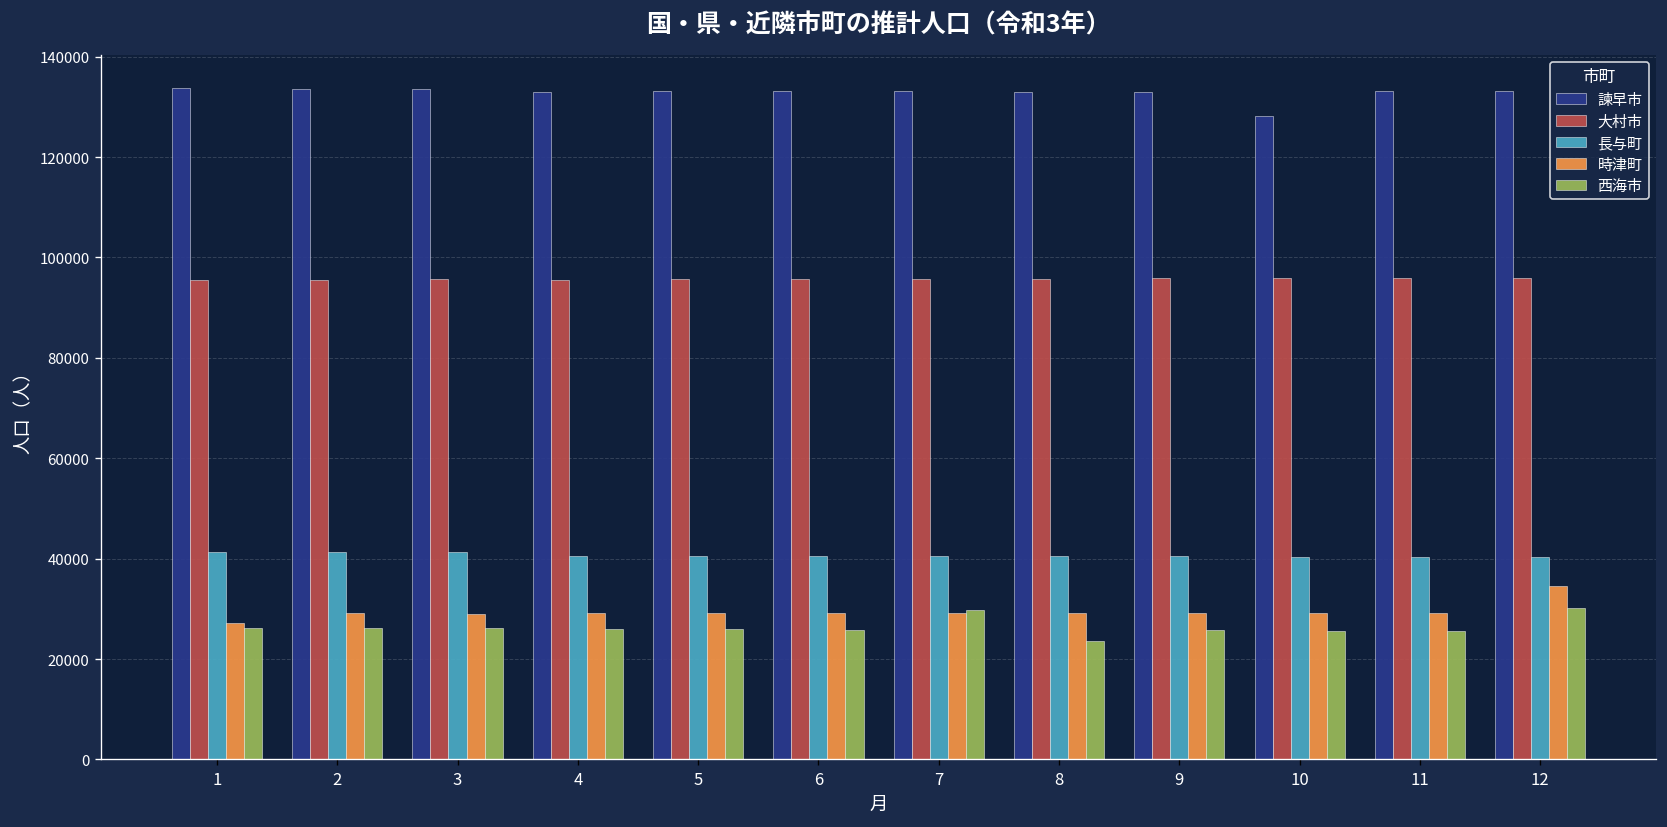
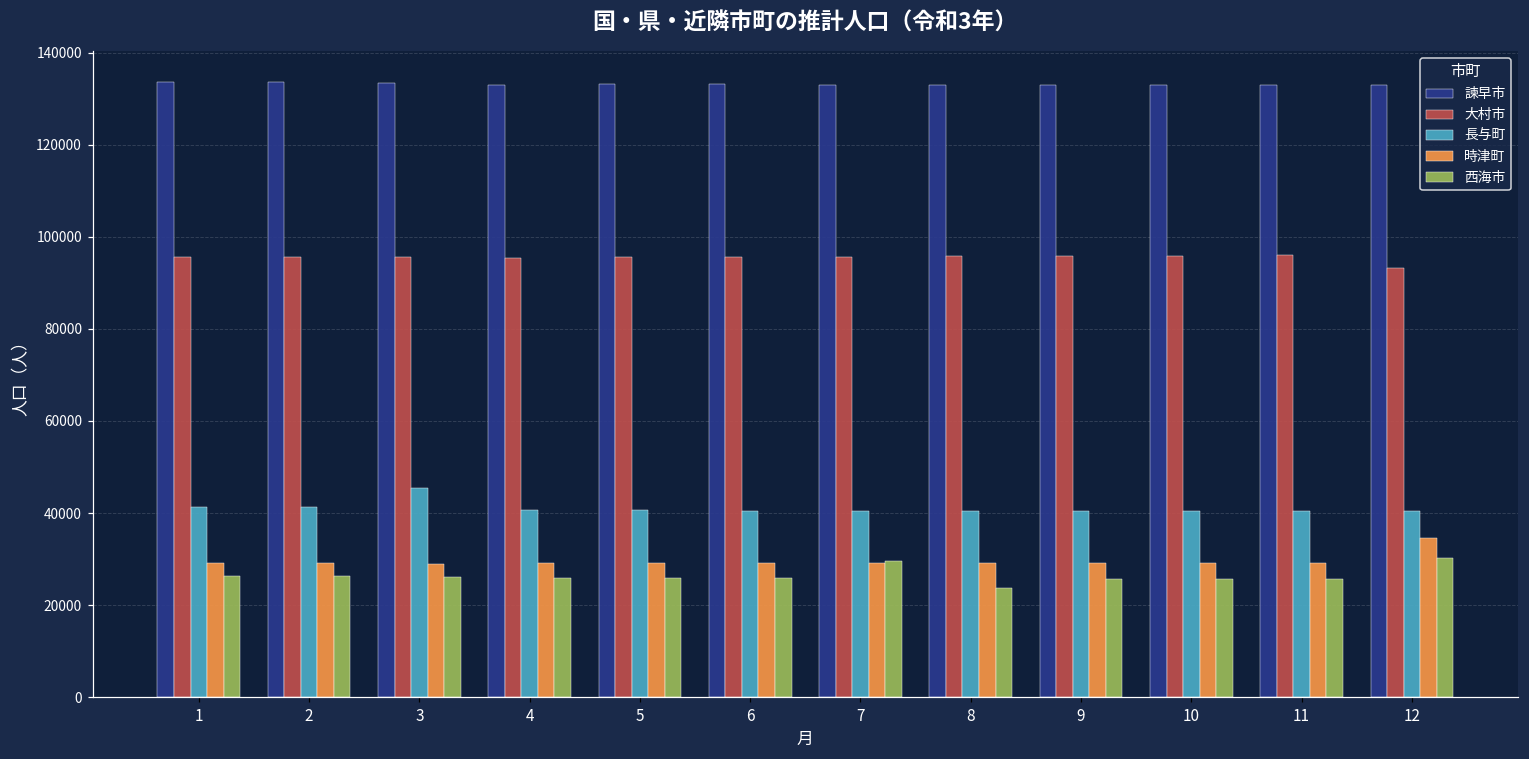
  {
    "諫早市": {
      "1": 134000,
      "2": 134000,
      "3": 134000,
      "4": 133000,
      "5": 133000,
      "6": 133000,
      "7": 133000,
      "8": 133000,
      "9": 133000,
-     "10": 128000,
+     "10": 133000,
      "11": 133000,
      "12": 133000
    },
    "大村市": {
      "1": 96000,
      "2": 96000,
      "3": 96000,
      "4": 95000,
      "5": 96000,
      "6": 96000,
      "7": 96000,
      "8": 96000,
      "9": 96000,
      "10": 96000,
      "11": 96000,
-     "12": 96000
+     "12": 93000
    },
    "長与町": {
      "1": 41000,
      "2": 41000,
-     "3": 41000,
+     "3": 45000,
      "4": 41000,
      "5": 41000,
      "6": 41000,
      "7": 40000,
      "8": 40000,
      "9": 40000,
      "10": 40000,
      "11": 40000,
      "12": 40000
    },
    "時津町": {
-     "1": 27000,
+     "1": 29000,
      "2": 29000,
      "3": 29000,
      "4": 29000,
      "5": 29000,
      "6": 29000,
      "7": 29000,
      "8": 29000,
      "9": 29000,
      "10": 29000,
      "11": 29000,
      "12": 35000
    },
    "西海市": {
      "1": 26000,
      "2": 26000,
      "3": 26000,
      "4": 26000,
      "5": 26000,
      "6": 26000,
      "7": 30000,
      "8": 24000,
      "9": 26000,
      "10": 26000,
      "11": 26000,
      "12": 30000
    }
  }
